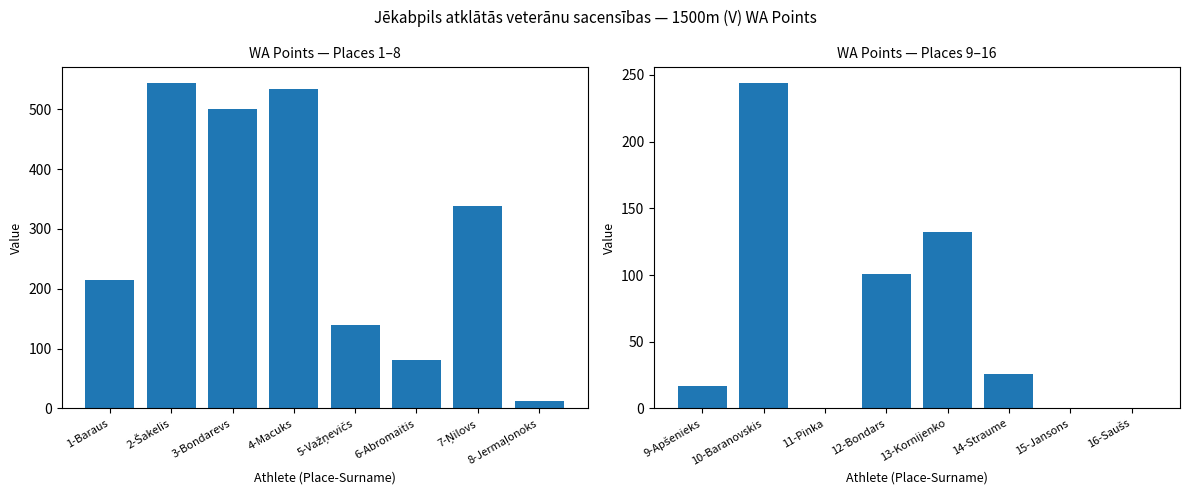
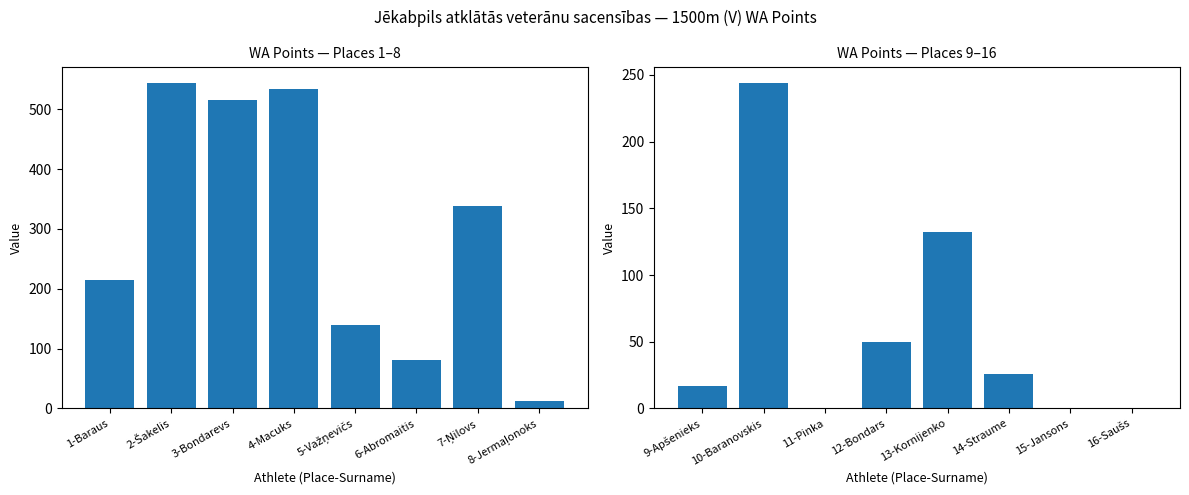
  {
    "WA Points — Places 1–8": {
      "1-Baraus": 220,
      "2-Šakelis": 540,
-     "3-Bondarevs": 500,
+     "3-Bondarevs": 520,
      "4-Macuks": 530,
      "5-Važņevičs": 140,
      "6-Abromaitis": 80,
      "7-Ņilovs": 340,
      "8-Jermaļonoks": 10
    },
    "WA Points — Places 9–16": {
      "9-Apšenieks": 17,
      "10-Baranovskis": 244,
      "11-Pinka": 0,
-     "12-Bondars": 101,
+     "12-Bondars": 50,
      "13-Kornijenko": 132,
      "14-Straume": 26,
      "15-Jansons": 0,
      "16-Saušs": 0
    }
  }
